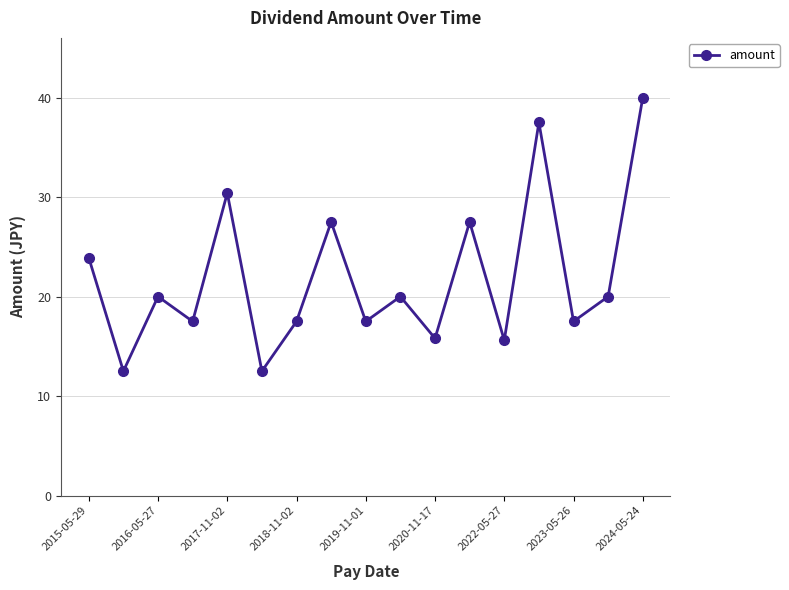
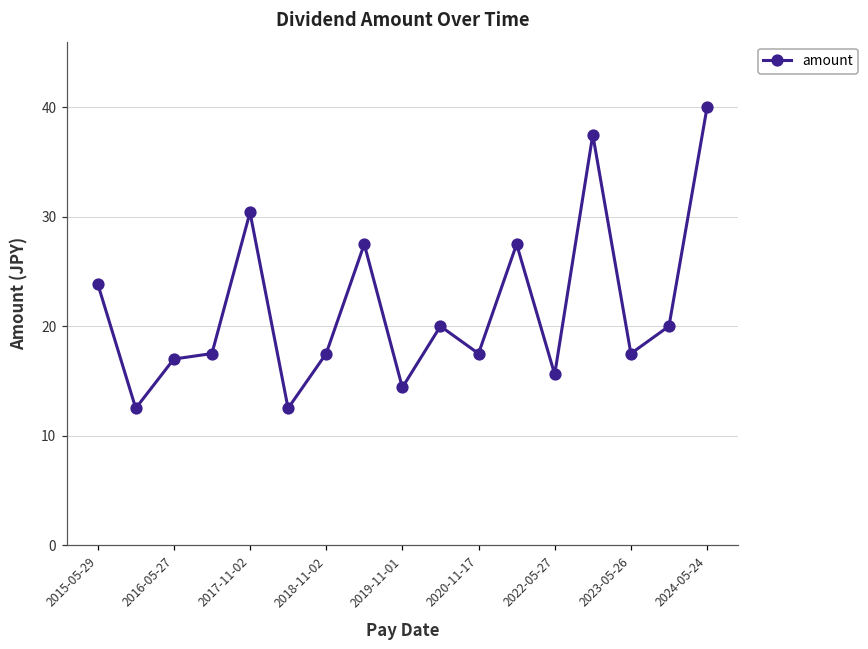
  {
    "2015-05-29": 24,
-   "2016-05-27": 20,
+   "2016-05-27": 17,
    "2017-11-02": 30,
    "2018-11-02": 18,
-   "2019-11-01": 18,
-   "2020-11-17": 16,
+   "2019-11-01": 14,
+   "2020-11-17": 18,
    "2022-05-27": 16,
    "2023-05-26": 18,
    "2024-05-24": 40
  }
